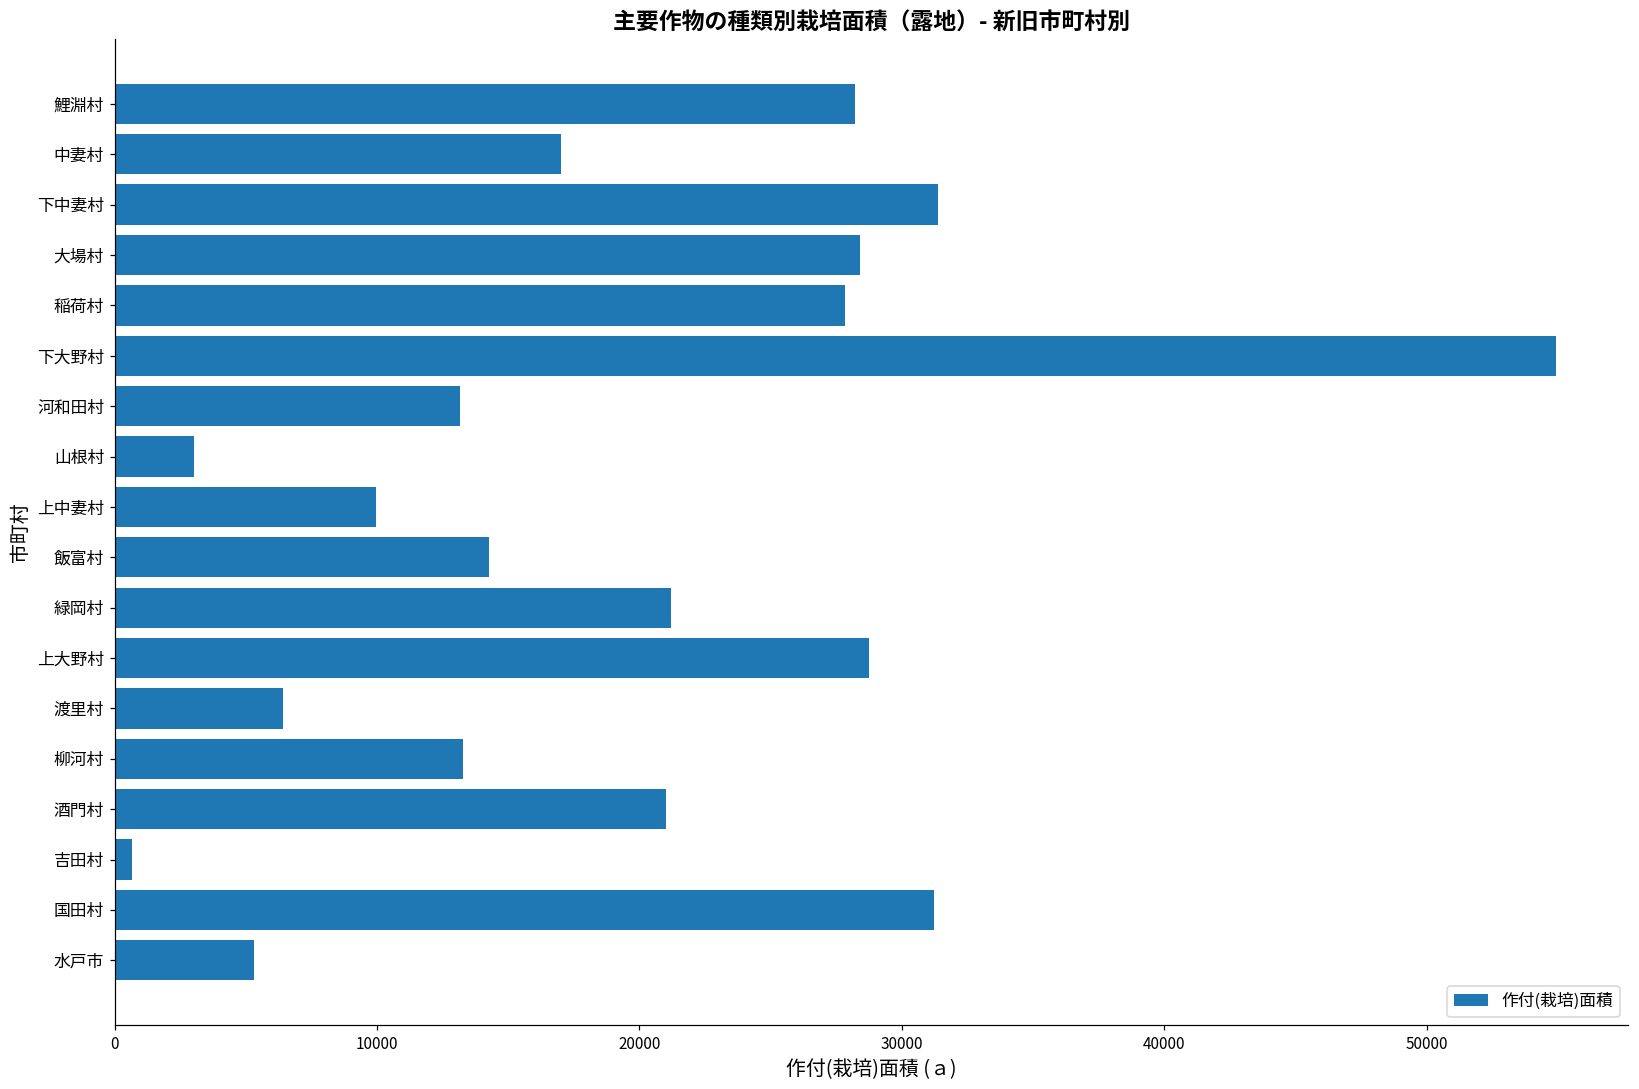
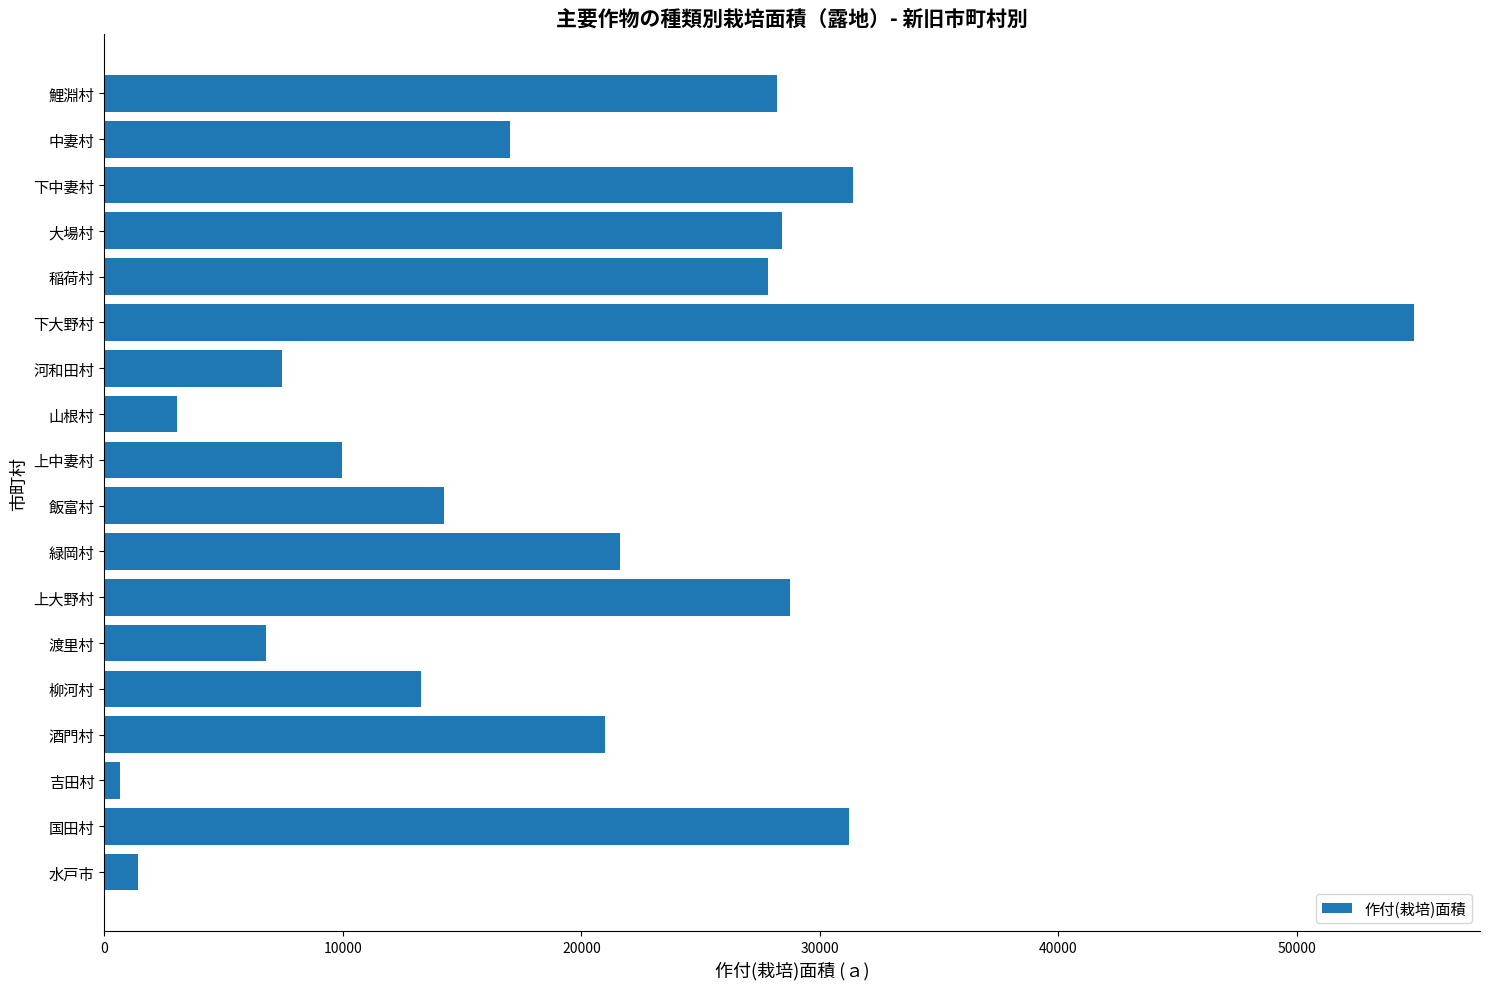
  {
    "鯉淵村": 28200,
    "中妻村": 17000,
    "下中妻村": 31400,
    "大場村": 28400,
    "稲荷村": 27800,
    "下大野村": 54900,
-   "河和田村": 13100,
+   "河和田村": 7500,
    "山根村": 3000,
    "上中妻村": 10000,
    "飯富村": 14300,
-   "緑岡村": 21200,
+   "緑岡村": 21600,
    "上大野村": 28800,
-   "渡里村": 6400,
+   "渡里村": 6800,
    "柳河村": 13300,
    "酒門村": 21000,
    "吉田村": 700,
    "国田村": 31200,
-   "水戸市": 5300
+   "水戸市": 1400
  }
